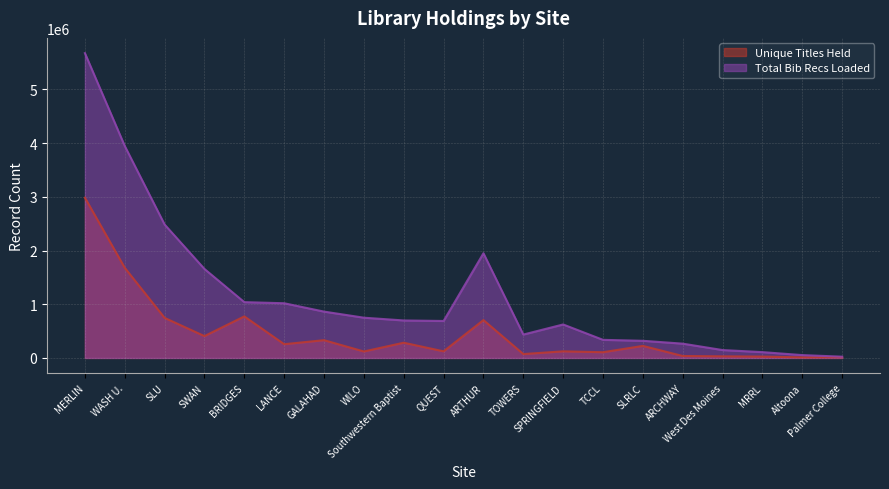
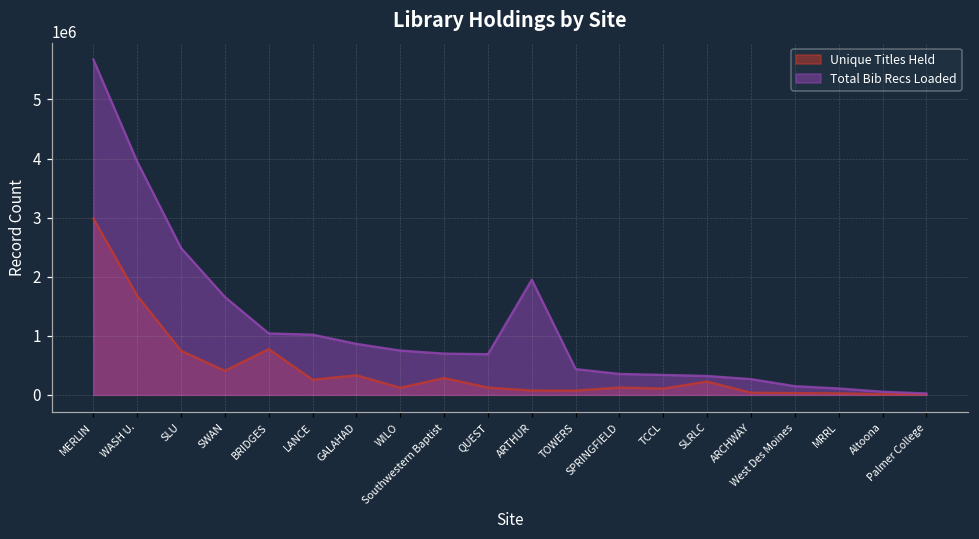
  {
    "Unique Titles Held": {
      "MERLIN": 3000000,
      "WASH U.": 1700000,
      "SLU": 700000,
      "SWAN": 400000,
      "BRIDGES": 800000,
      "LANCE": 300000,
      "GALAHAD": 300000,
      "WILO": 100000,
      "Southwestern Baptist": 300000,
      "QUEST": 100000,
-     "ARTHUR": 700000,
+     "ARTHUR": 100000,
      "TOWERS": 100000,
      "SPRINGFIELD": 100000,
      "TCCL": 100000,
      "SLRLC": 200000,
      "ARCHWAY": 0,
      "West Des Moines": 0,
      "MRRL": 0
    },
    "Total Bib Recs Loaded": {
      "MERLIN": 5700000,
      "WASH U.": 3900000,
      "SLU": 2500000,
      "SWAN": 1700000,
      "BRIDGES": 1000000,
      "LANCE": 1000000,
      "GALAHAD": 900000,
      "WILO": 700000,
      "Southwestern Baptist": 700000,
      "QUEST": 700000,
      "ARTHUR": 1900000,
      "TOWERS": 400000,
-     "SPRINGFIELD": 600000,
+     "SPRINGFIELD": 400000,
      "TCCL": 300000,
      "SLRLC": 300000,
      "ARCHWAY": 300000,
      "West Des Moines": 100000,
      "MRRL": 100000
    }
  }
